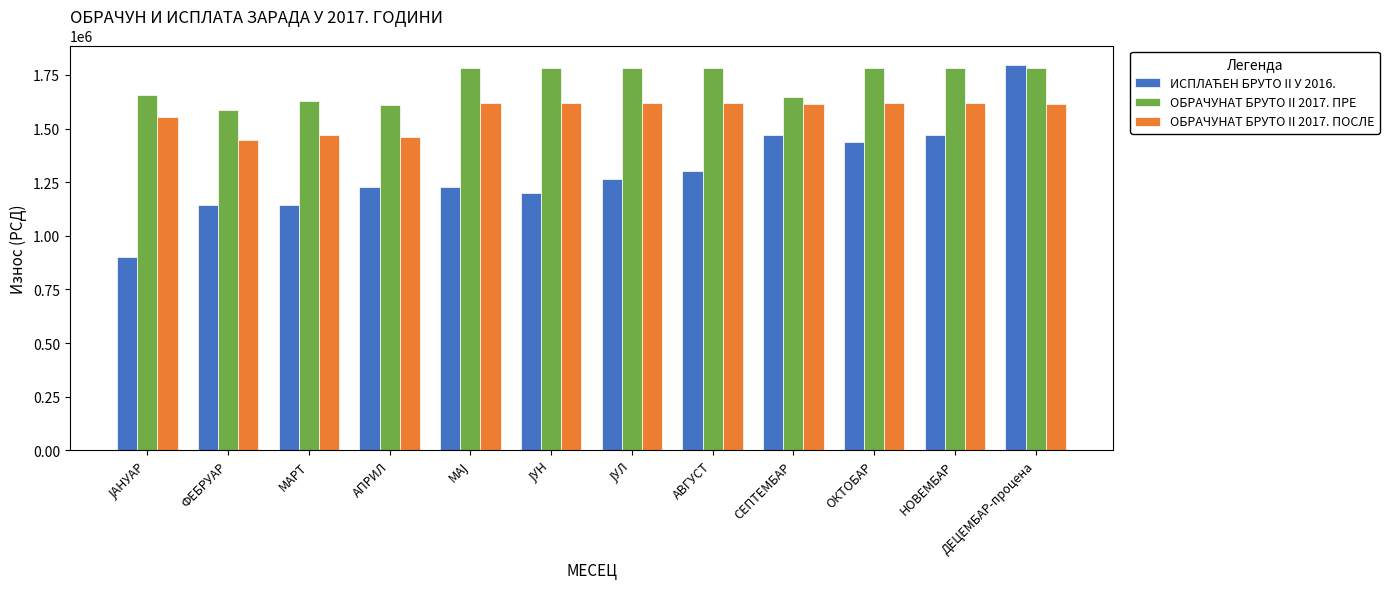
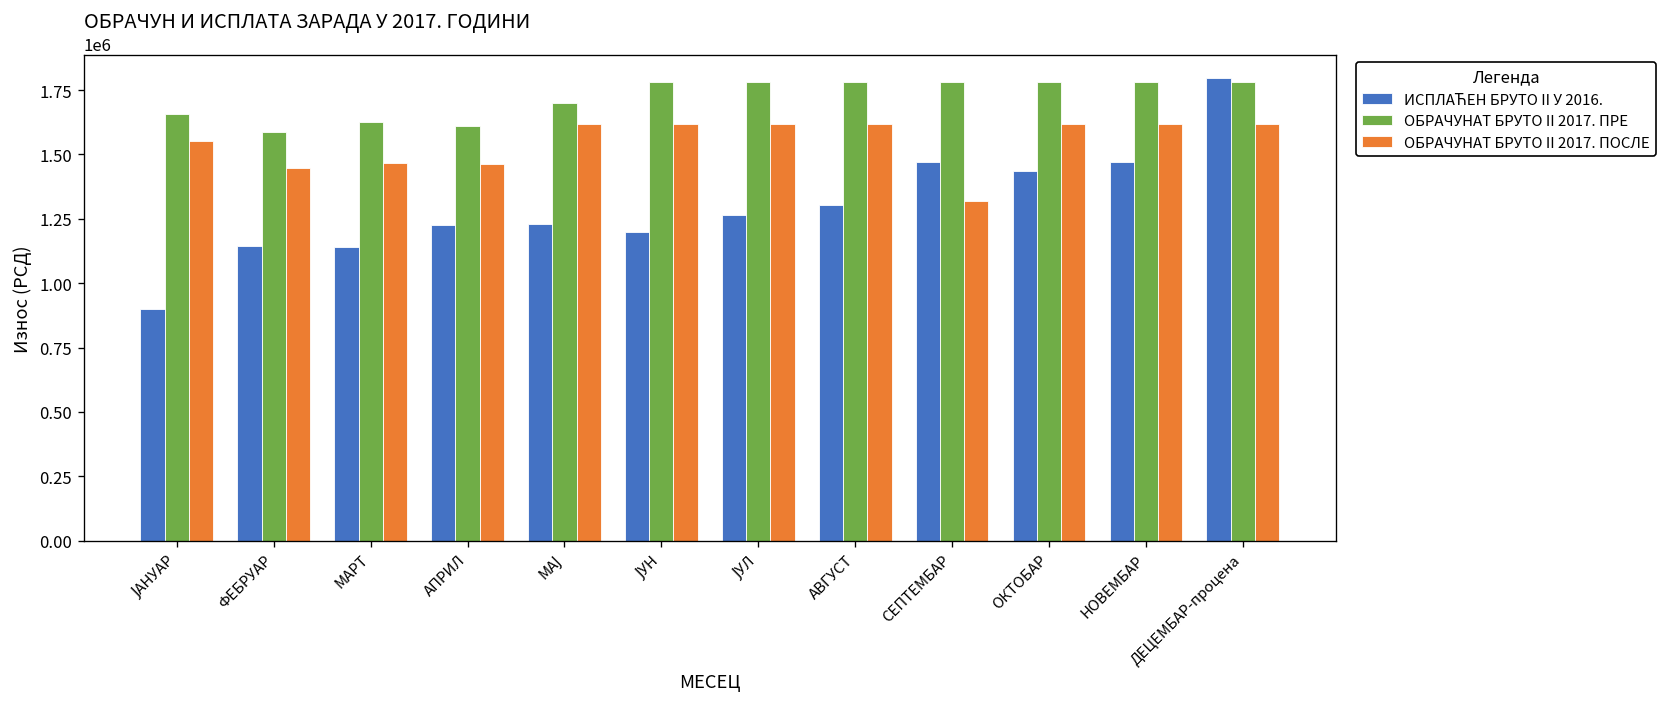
  {
    "ИСПЛАЋЕН БРУТО II У 2016.": {
      "ЈАНУАР": 900000,
      "ФЕБРУАР": 1140000,
      "МАРТ": 1140000,
      "АПРИЛ": 1230000,
      "МАЈ": 1230000,
      "ЈУН": 1200000,
      "ЈУЛ": 1260000,
      "АВГУСТ": 1300000,
      "СЕПТЕМБАР": 1470000,
      "ОКТОБАР": 1440000,
      "НОВЕМБАР": 1470000,
      "ДЕЦЕМБАР-процена": 1800000
    },
    "ОБРАЧУНАТ БРУТО II 2017. ПРЕ": {
      "ЈАНУАР": 1660000,
      "ФЕБРУАР": 1590000,
      "МАРТ": 1630000,
      "АПРИЛ": 1610000,
-     "МАЈ": 1780000,
+     "МАЈ": 1700000,
      "ЈУН": 1780000,
      "ЈУЛ": 1780000,
      "АВГУСТ": 1780000,
-     "СЕПТЕМБАР": 1650000,
+     "СЕПТЕМБАР": 1780000,
      "ОКТОБАР": 1780000,
      "НОВЕМБАР": 1780000,
      "ДЕЦЕМБАР-процена": 1780000
    },
    "ОБРАЧУНАТ БРУТО II 2017. ПОСЛЕ": {
      "ЈАНУАР": 1550000,
      "ФЕБРУАР": 1450000,
      "МАРТ": 1470000,
      "АПРИЛ": 1460000,
      "МАЈ": 1620000,
      "ЈУН": 1620000,
      "ЈУЛ": 1620000,
      "АВГУСТ": 1620000,
-     "СЕПТЕМБАР": 1620000,
+     "СЕПТЕМБАР": 1320000,
      "ОКТОБАР": 1620000,
      "НОВЕМБАР": 1620000,
      "ДЕЦЕМБАР-процена": 1620000
    }
  }
